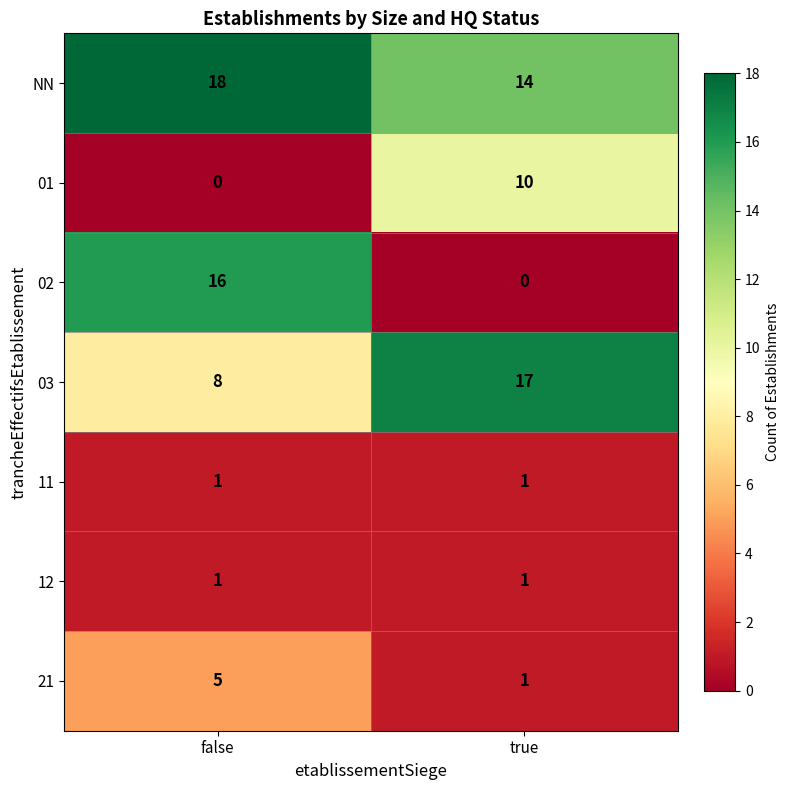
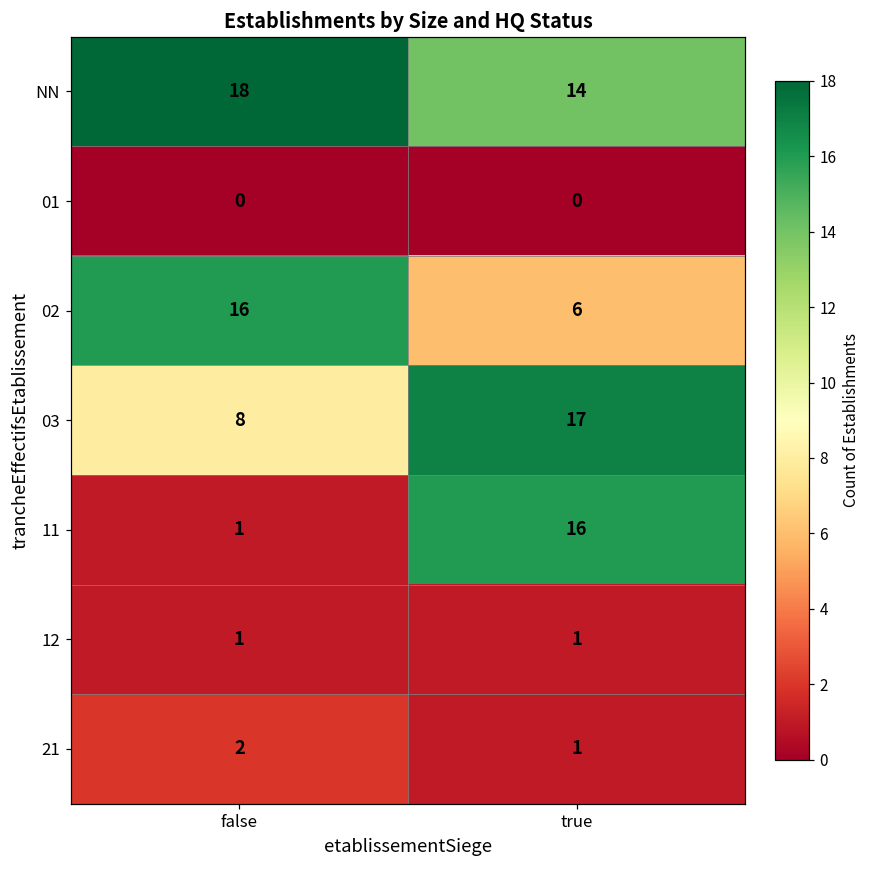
  {
    "NN": {
      "false": 18,
      "true": 14
    },
    "01": {
      "false": 0,
-     "true": 10
+     "true": 0
    },
    "02": {
      "false": 16,
-     "true": 0
+     "true": 6
    },
    "03": {
      "false": 8,
      "true": 17
    },
    "11": {
      "false": 1,
-     "true": 1
+     "true": 16
    },
    "12": {
      "false": 1,
      "true": 1
    },
    "21": {
-     "false": 5,
+     "false": 2,
      "true": 1
    }
  }
